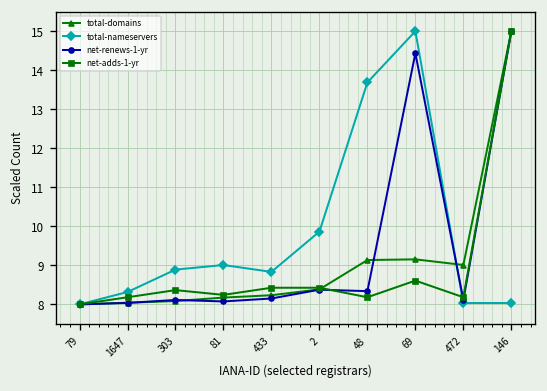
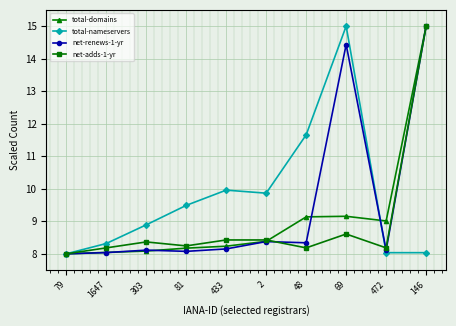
  {
    "total-nameservers": {
      "1647": 8.3,
      "303": 8.9,
-     "81": 9.0,
-     "433": 8.8,
+     "81": 9.5,
+     "433": 10.0,
      "2": 9.9,
-     "48": 13.7,
+     "48": 11.7,
      "69": 15.0,
      "146": 8.0
    },
    "net-renews-1-yr": {
      "81": 8.1,
      "433": 8.2,
      "48": 8.3,
      "69": 14.4
    }
  }
